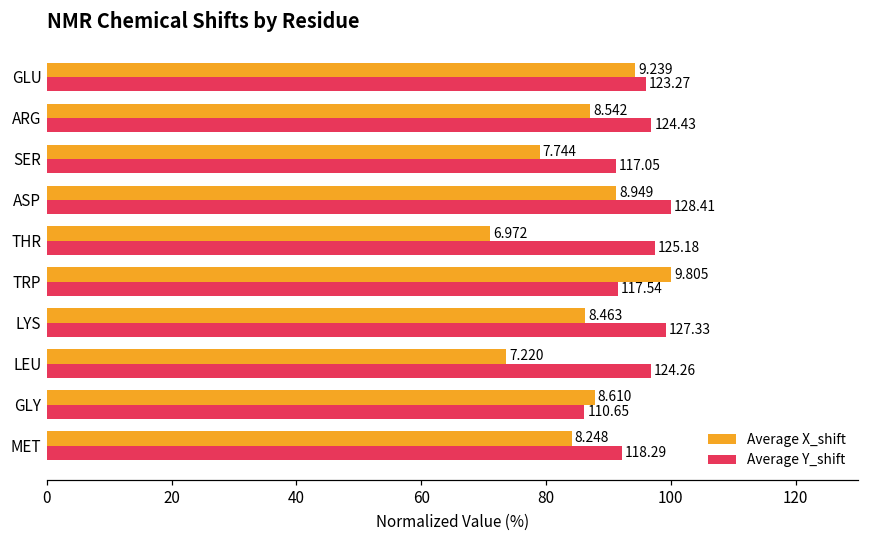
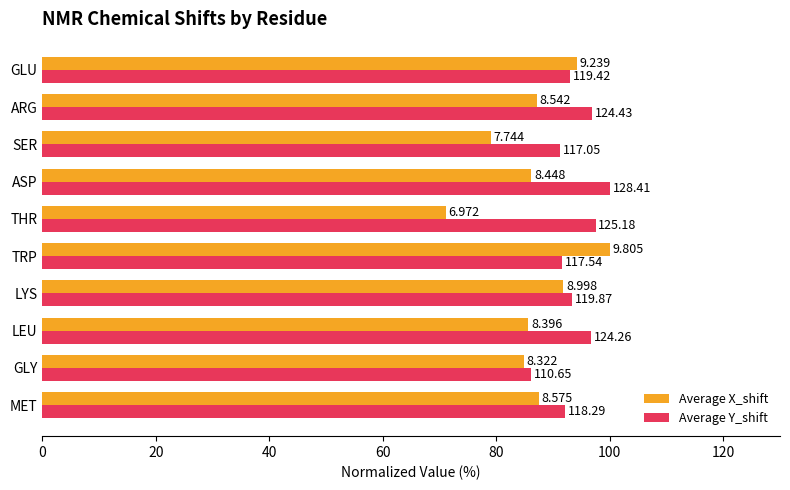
  {
    "Average X_shift": {
-     "ASP": 8.949,
-     "LYS": 8.463,
-     "LEU": 7.220,
-     "GLY": 8.610,
-     "MET": 8.248
+     "ASP": 8.448,
+     "LYS": 8.998,
+     "LEU": 8.396,
+     "GLY": 8.322,
+     "MET": 8.575
    },
    "Average Y_shift": {
-     "GLU": 123.27,
-     "LYS": 127.33
+     "GLU": 119.42,
+     "LYS": 119.87
    }
  }
